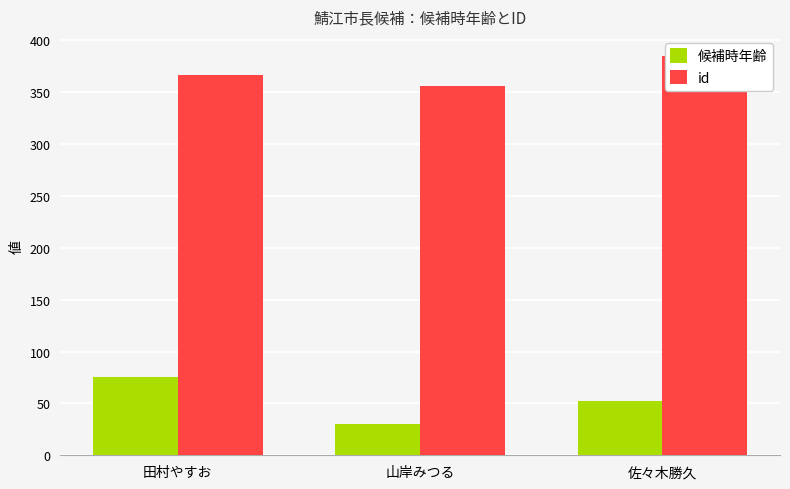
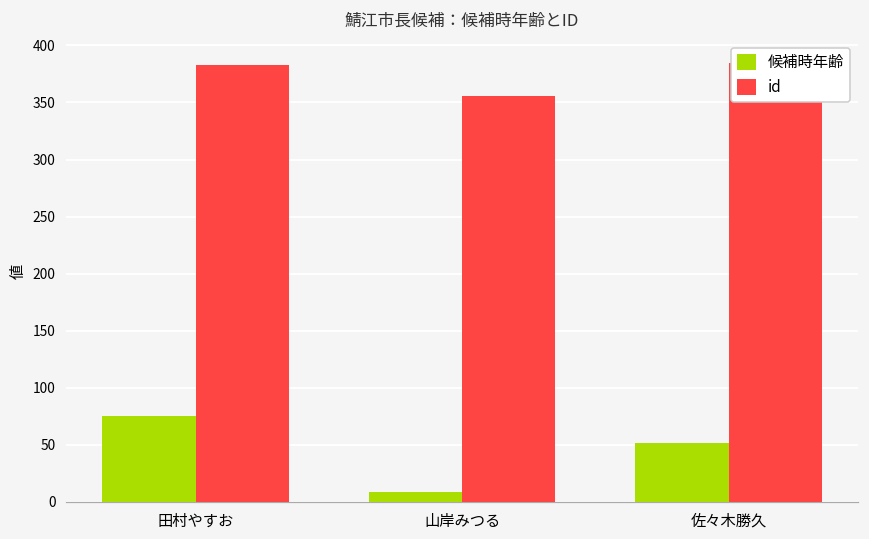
  {
    "候補時年齢": {
      "田村やすお": 75,
-     "山岸みつる": 30,
+     "山岸みつる": 9,
      "佐々木勝久": 52
    },
    "id": {
-     "田村やすお": 367,
+     "田村やすお": 383,
      "山岸みつる": 356
    }
  }
